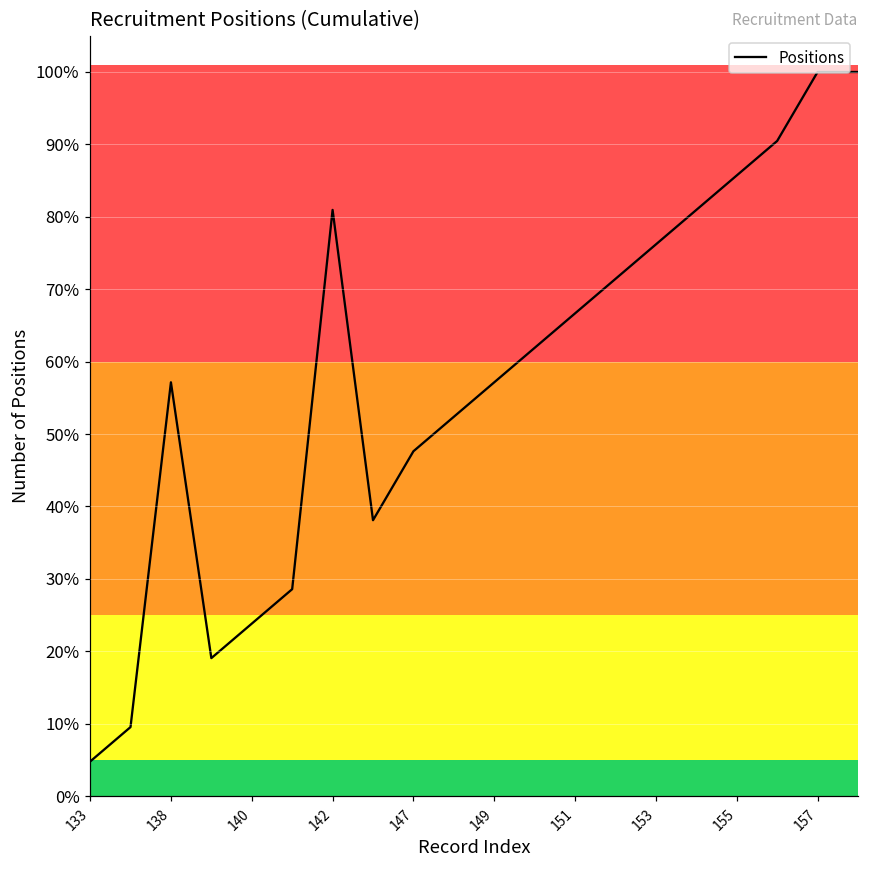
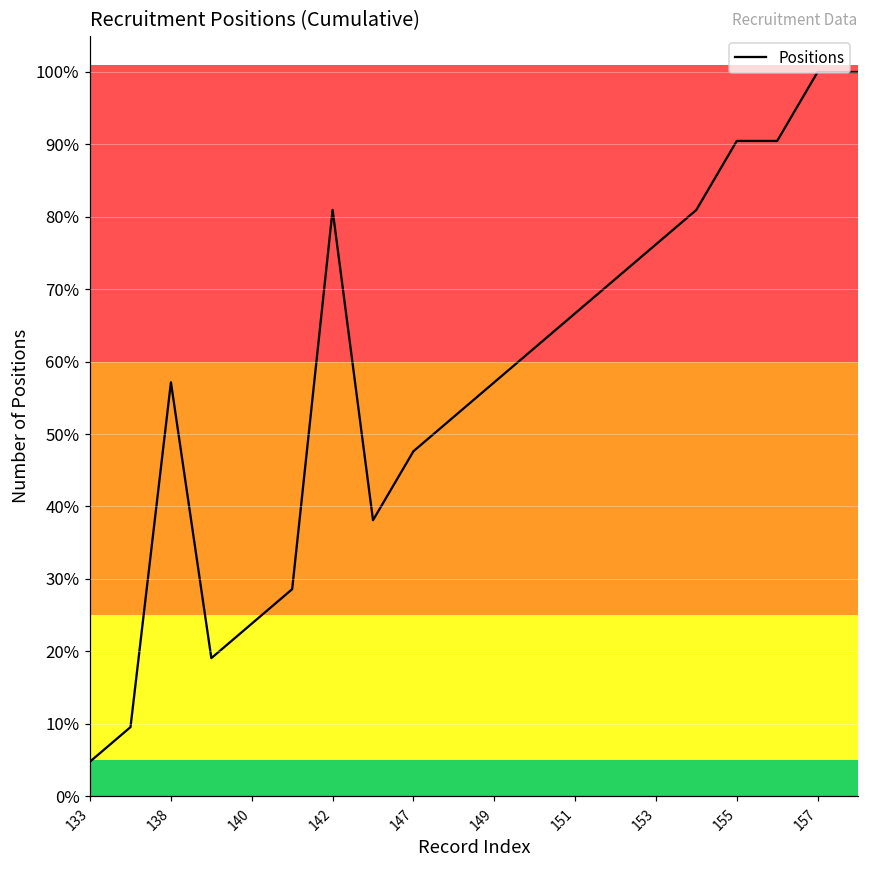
  {
    "133": "5%",
    "138": "57%",
    "140": "24%",
    "142": "81%",
    "147": "48%",
    "149": "57%",
    "151": "67%",
    "153": "76%",
-   "155": "86%",
+   "155": "90%",
    "157": "100%"
  }
